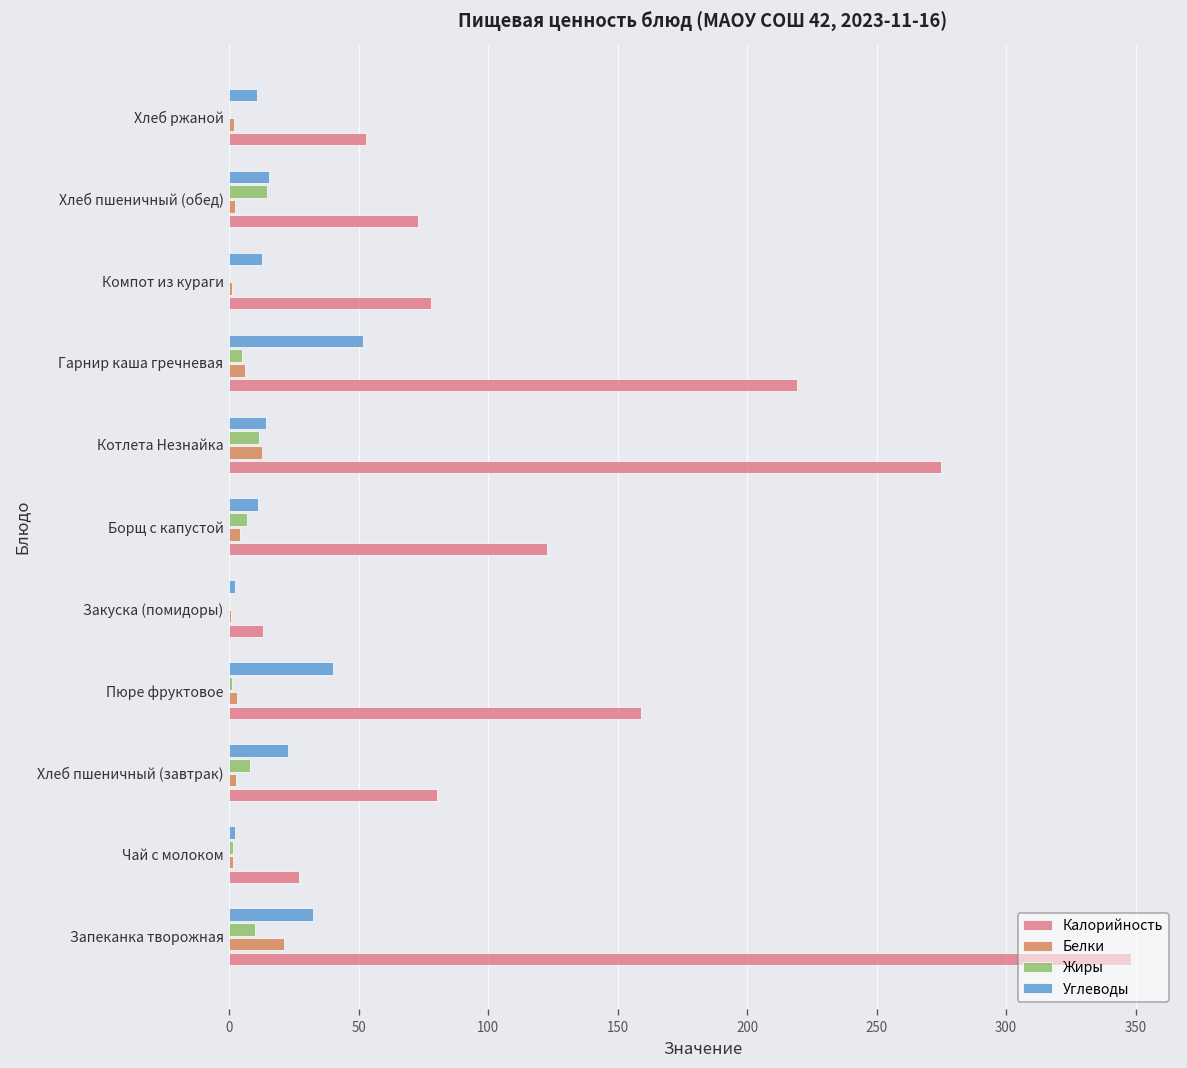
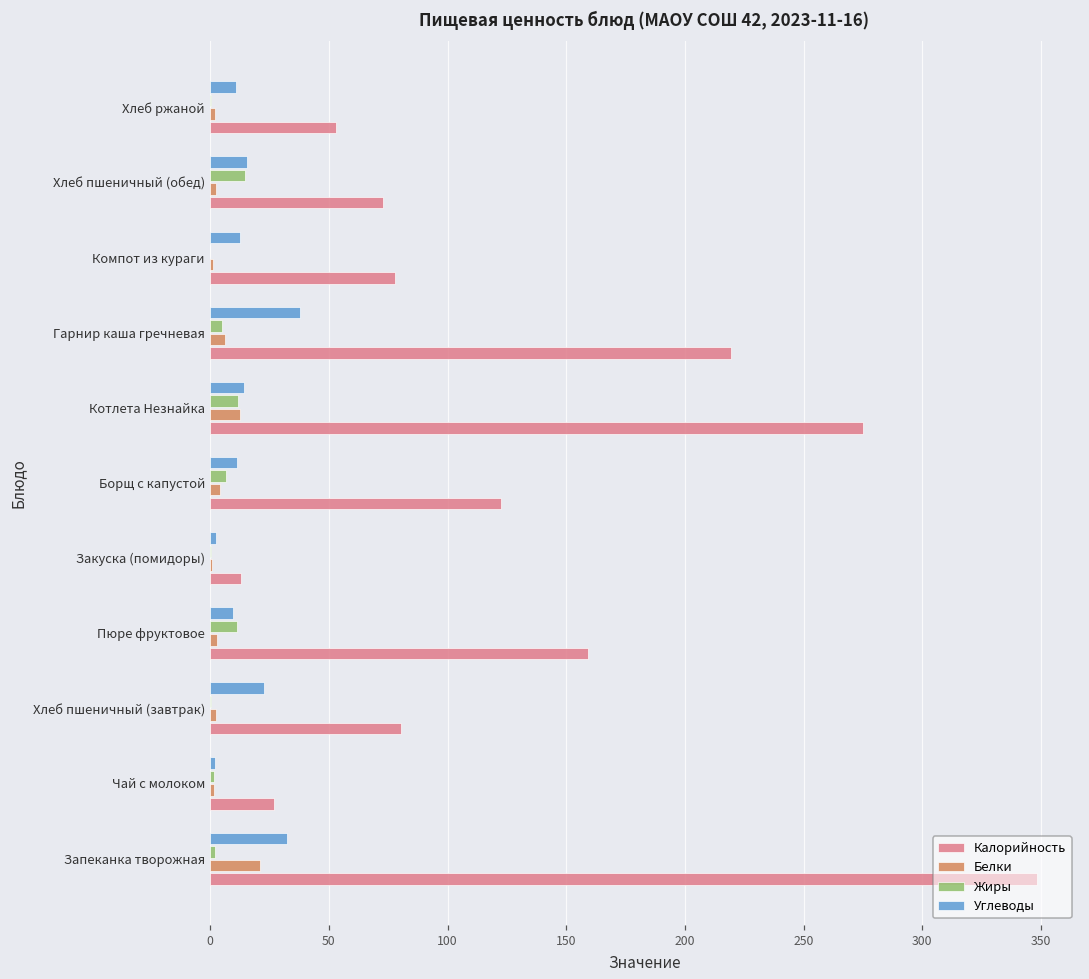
  {
    "Жиры": {
      "Хлеб пшеничный (обед)": 15,
      "Гарнир каша гречневая": 5,
      "Котлета Незнайка": 12,
      "Борщ с капустой": 7,
-     "Пюре фруктовое": 1,
-     "Хлеб пшеничный (завтрак)": 8,
+     "Пюре фруктовое": 11,
+     "Хлеб пшеничный (завтрак)": 0,
      "Чай с молоком": 1,
-     "Запеканка творожная": 10
+     "Запеканка творожная": 2
    },
    "Углеводы": {
      "Хлеб ржаной": 11,
      "Хлеб пшеничный (обед)": 15,
      "Компот из кураги": 12,
-     "Гарнир каша гречневая": 52,
+     "Гарнир каша гречневая": 38,
      "Котлета Незнайка": 14,
      "Борщ с капустой": 11,
      "Закуска (помидоры)": 2,
-     "Пюре фруктовое": 40,
+     "Пюре фруктовое": 9,
      "Хлеб пшеничный (завтрак)": 23,
      "Чай с молоком": 2,
      "Запеканка творожная": 32
    }
  }
